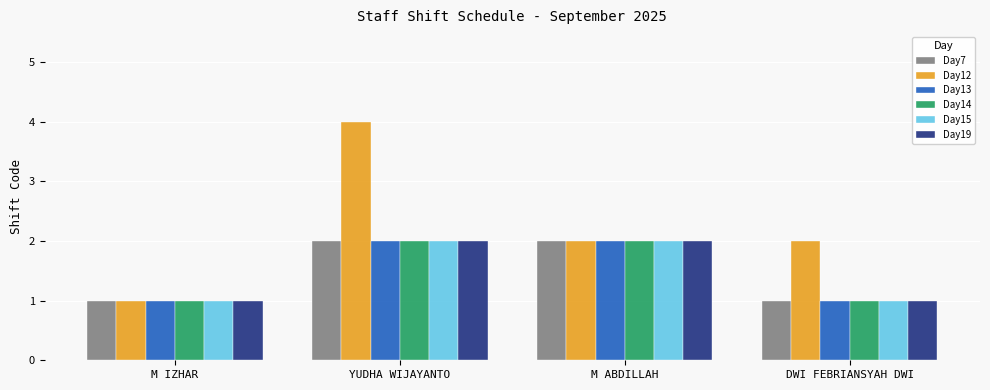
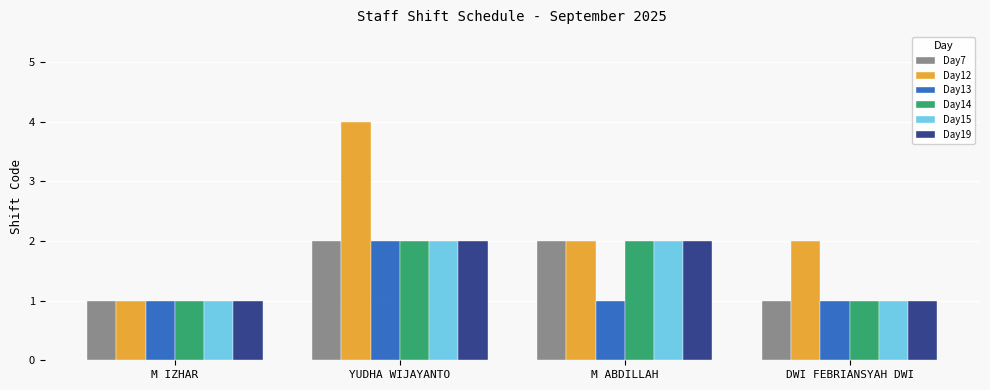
  {
    "Day7": {
      "M IZHAR": 1,
      "YUDHA WIJAYANTO": 2,
      "M ABDILLAH": 2,
      "DWI FEBRIANSYAH DWI": 1
    },
    "Day12": {
      "M IZHAR": 1,
      "YUDHA WIJAYANTO": 4,
      "M ABDILLAH": 2,
      "DWI FEBRIANSYAH DWI": 2
    },
    "Day13": {
      "M IZHAR": 1,
      "YUDHA WIJAYANTO": 2,
-     "M ABDILLAH": 2,
+     "M ABDILLAH": 1,
      "DWI FEBRIANSYAH DWI": 1
    },
    "Day14": {
      "M IZHAR": 1,
      "YUDHA WIJAYANTO": 2,
      "M ABDILLAH": 2,
      "DWI FEBRIANSYAH DWI": 1
    },
    "Day15": {
      "M IZHAR": 1,
      "YUDHA WIJAYANTO": 2,
      "M ABDILLAH": 2,
      "DWI FEBRIANSYAH DWI": 1
    },
    "Day19": {
      "M IZHAR": 1,
      "YUDHA WIJAYANTO": 2,
      "M ABDILLAH": 2,
      "DWI FEBRIANSYAH DWI": 1
    }
  }
